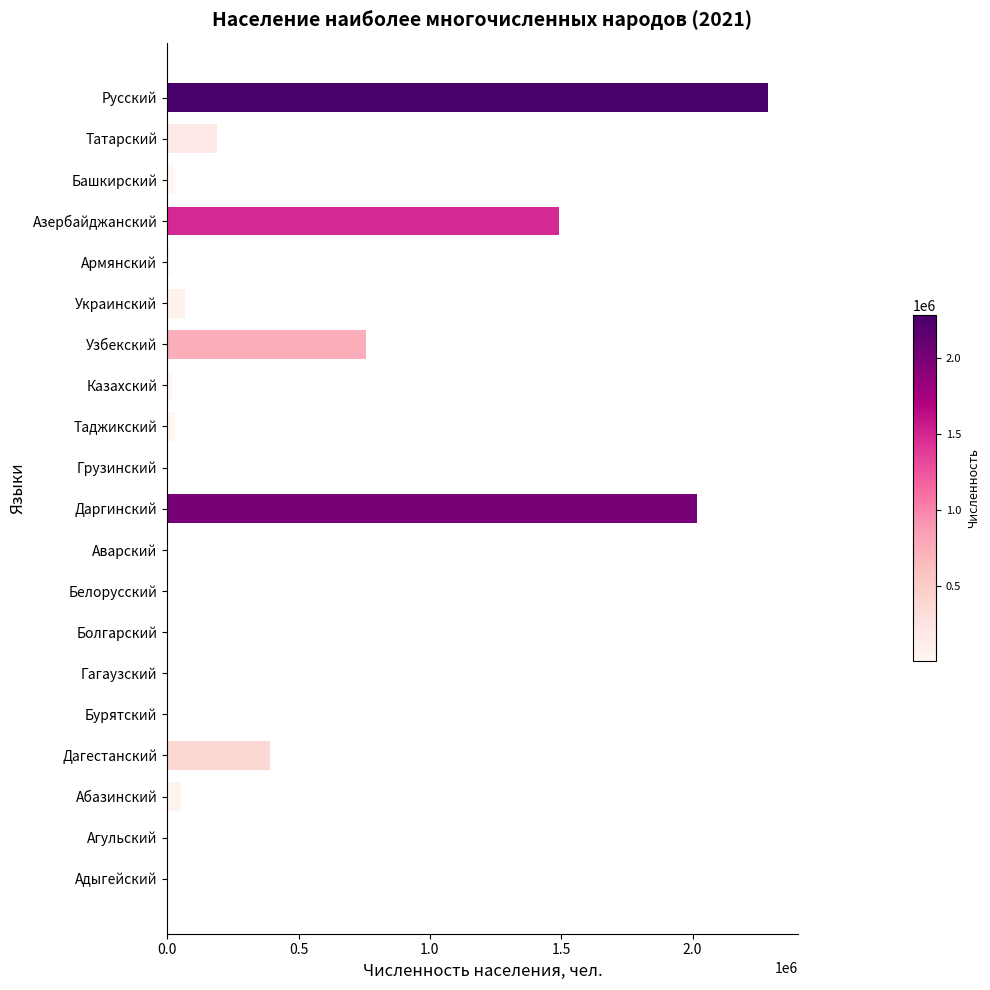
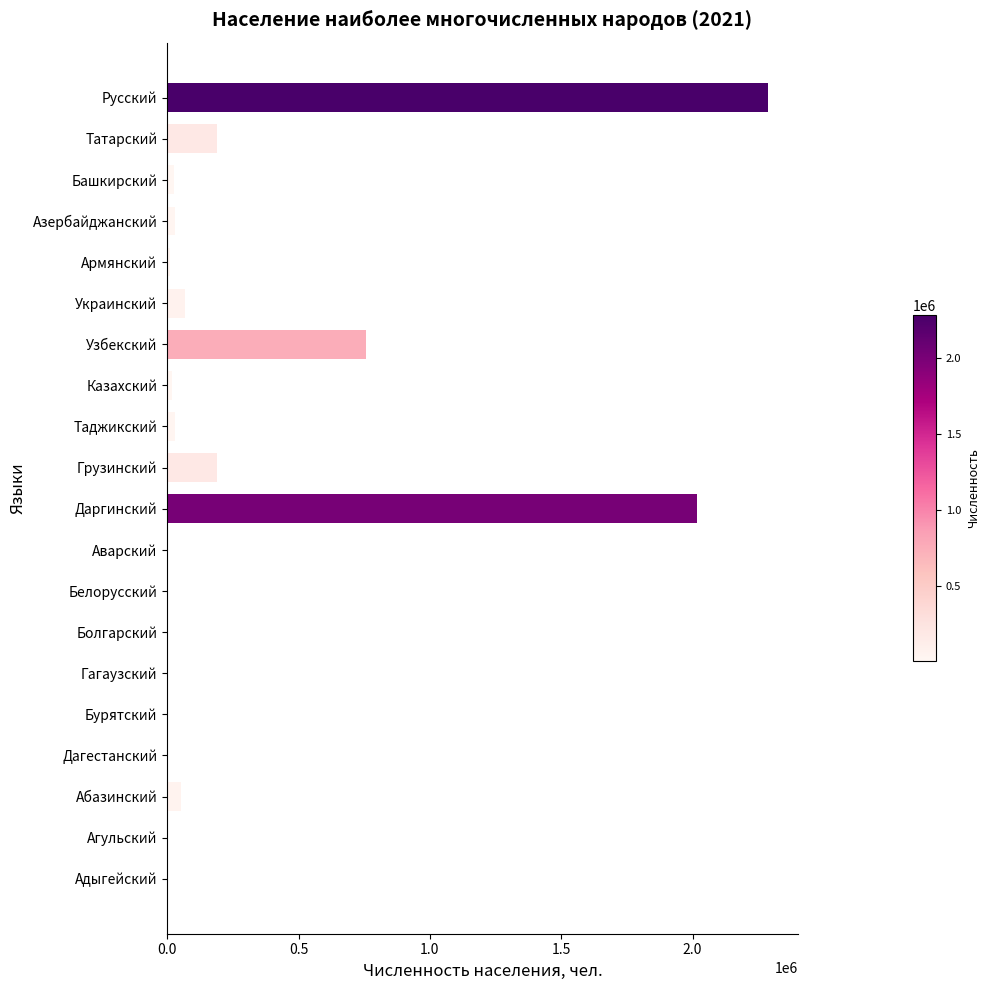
  {
    "Русский": 2290000,
    "Татарский": 190000,
    "Башкирский": 30000,
-   "Азербайджанский": 1490000,
+   "Азербайджанский": 30000,
    "Украинский": 70000,
    "Узбекский": 760000,
    "Казахский": 20000,
    "Таджикский": 30000,
-   "Грузинский": 0,
+   "Грузинский": 190000,
    "Даргинский": 2020000,
-   "Дагестанский": 390000,
+   "Дагестанский": 0,
    "Абазинский": 50000
  }
